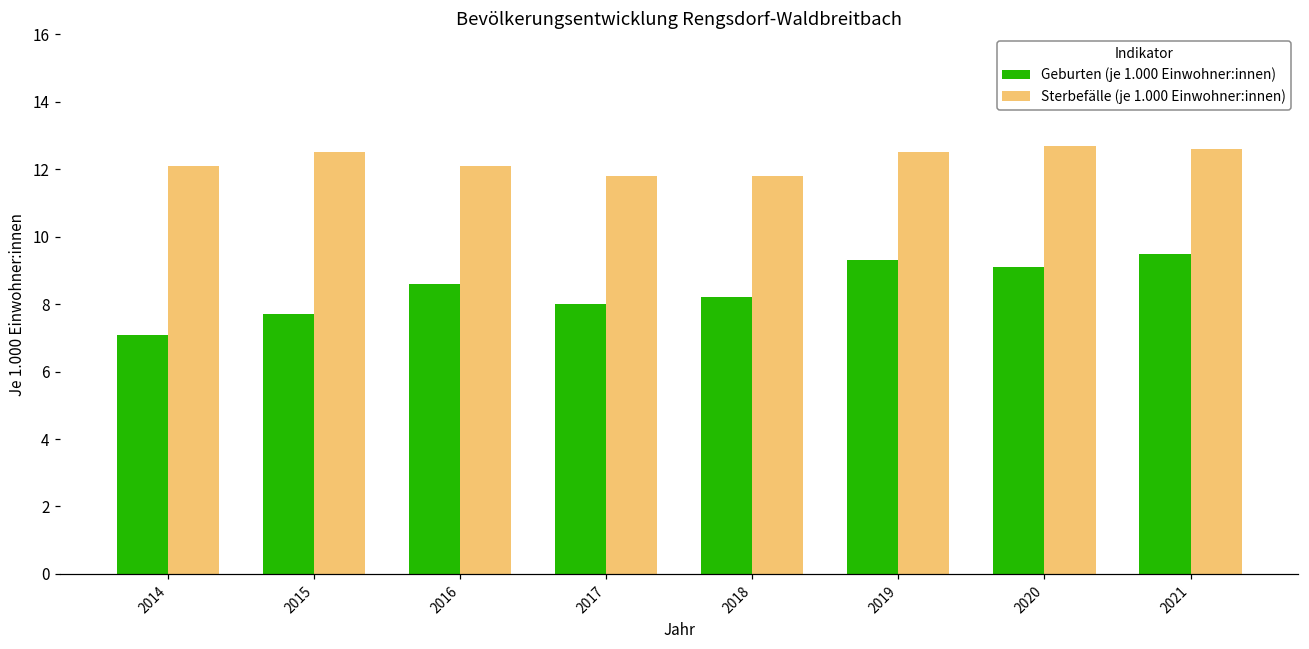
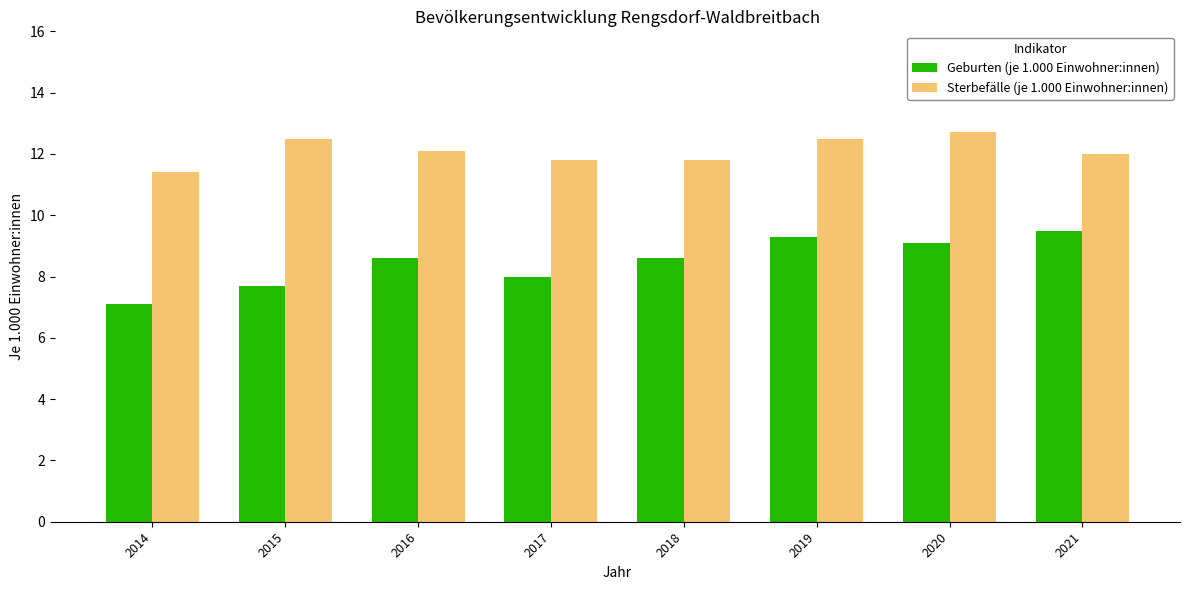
  {
    "Geburten (je 1.000 Einwohner:innen)": {
      "2014": 7.1,
      "2015": 7.7,
      "2016": 8.6,
      "2017": 8.0,
-     "2018": 8.2,
+     "2018": 8.6,
      "2019": 9.3,
      "2020": 9.1,
      "2021": 9.5
    },
    "Sterbefälle (je 1.000 Einwohner:innen)": {
-     "2014": 12.1,
+     "2014": 11.4,
      "2015": 12.5,
      "2016": 12.1,
      "2017": 11.8,
      "2018": 11.8,
      "2019": 12.5,
      "2020": 12.7,
-     "2021": 12.6
+     "2021": 12.0
    }
  }
